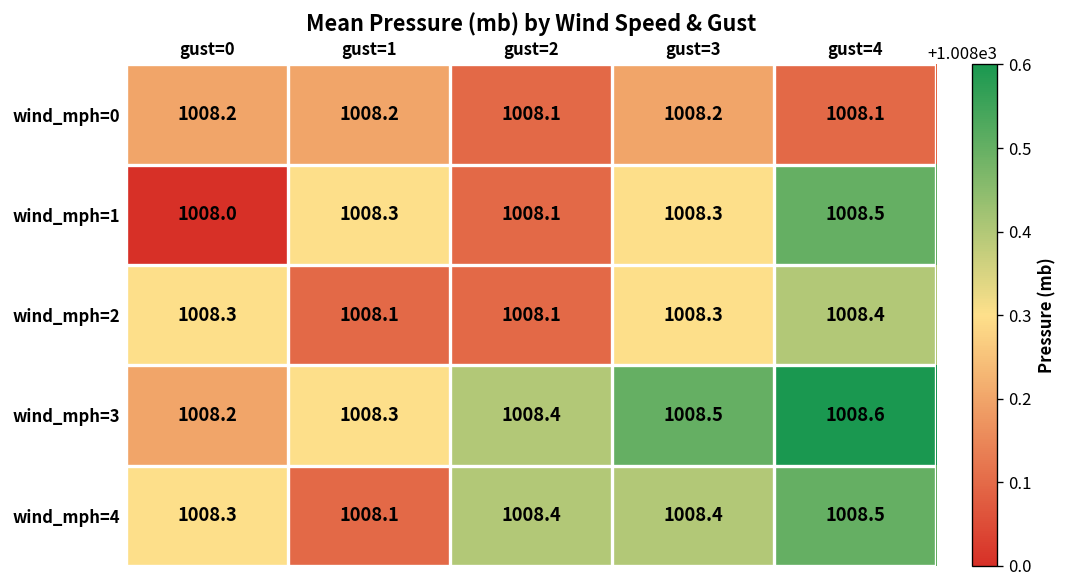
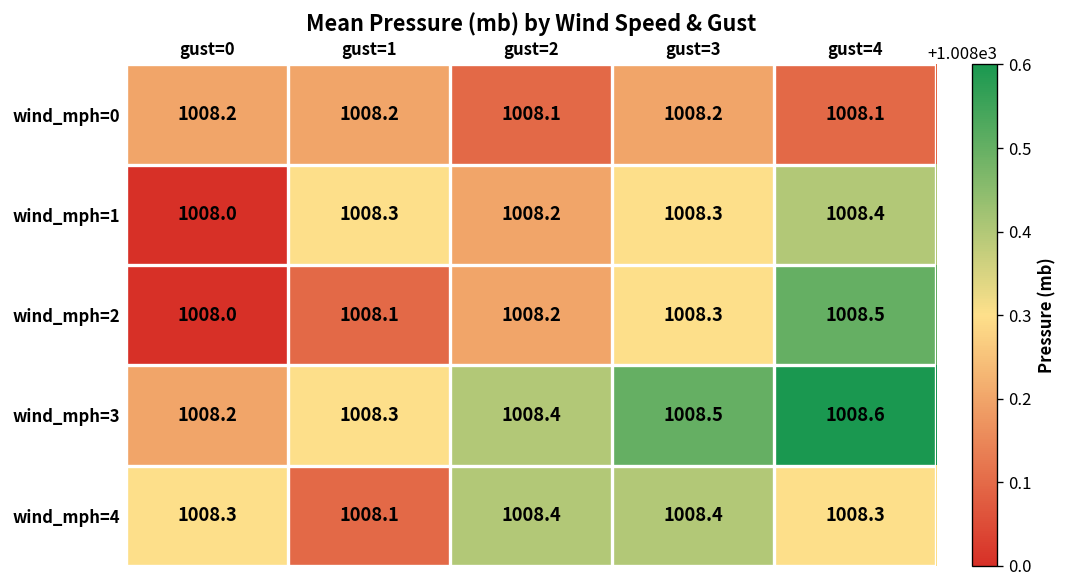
  {
    "wind_mph=0": {
      "gust=0": 1008.2,
      "gust=1": 1008.2,
      "gust=2": 1008.1,
      "gust=3": 1008.2,
      "gust=4": 1008.1
    },
    "wind_mph=1": {
      "gust=0": 1008.0,
      "gust=1": 1008.3,
-     "gust=2": 1008.1,
+     "gust=2": 1008.2,
      "gust=3": 1008.3,
-     "gust=4": 1008.5
+     "gust=4": 1008.4
    },
    "wind_mph=2": {
-     "gust=0": 1008.3,
+     "gust=0": 1008.0,
      "gust=1": 1008.1,
-     "gust=2": 1008.1,
+     "gust=2": 1008.2,
      "gust=3": 1008.3,
-     "gust=4": 1008.4
+     "gust=4": 1008.5
    },
    "wind_mph=3": {
      "gust=0": 1008.2,
      "gust=1": 1008.3,
      "gust=2": 1008.4,
      "gust=3": 1008.5,
      "gust=4": 1008.6
    },
    "wind_mph=4": {
      "gust=0": 1008.3,
      "gust=1": 1008.1,
      "gust=2": 1008.4,
      "gust=3": 1008.4,
-     "gust=4": 1008.5
+     "gust=4": 1008.3
    }
  }
